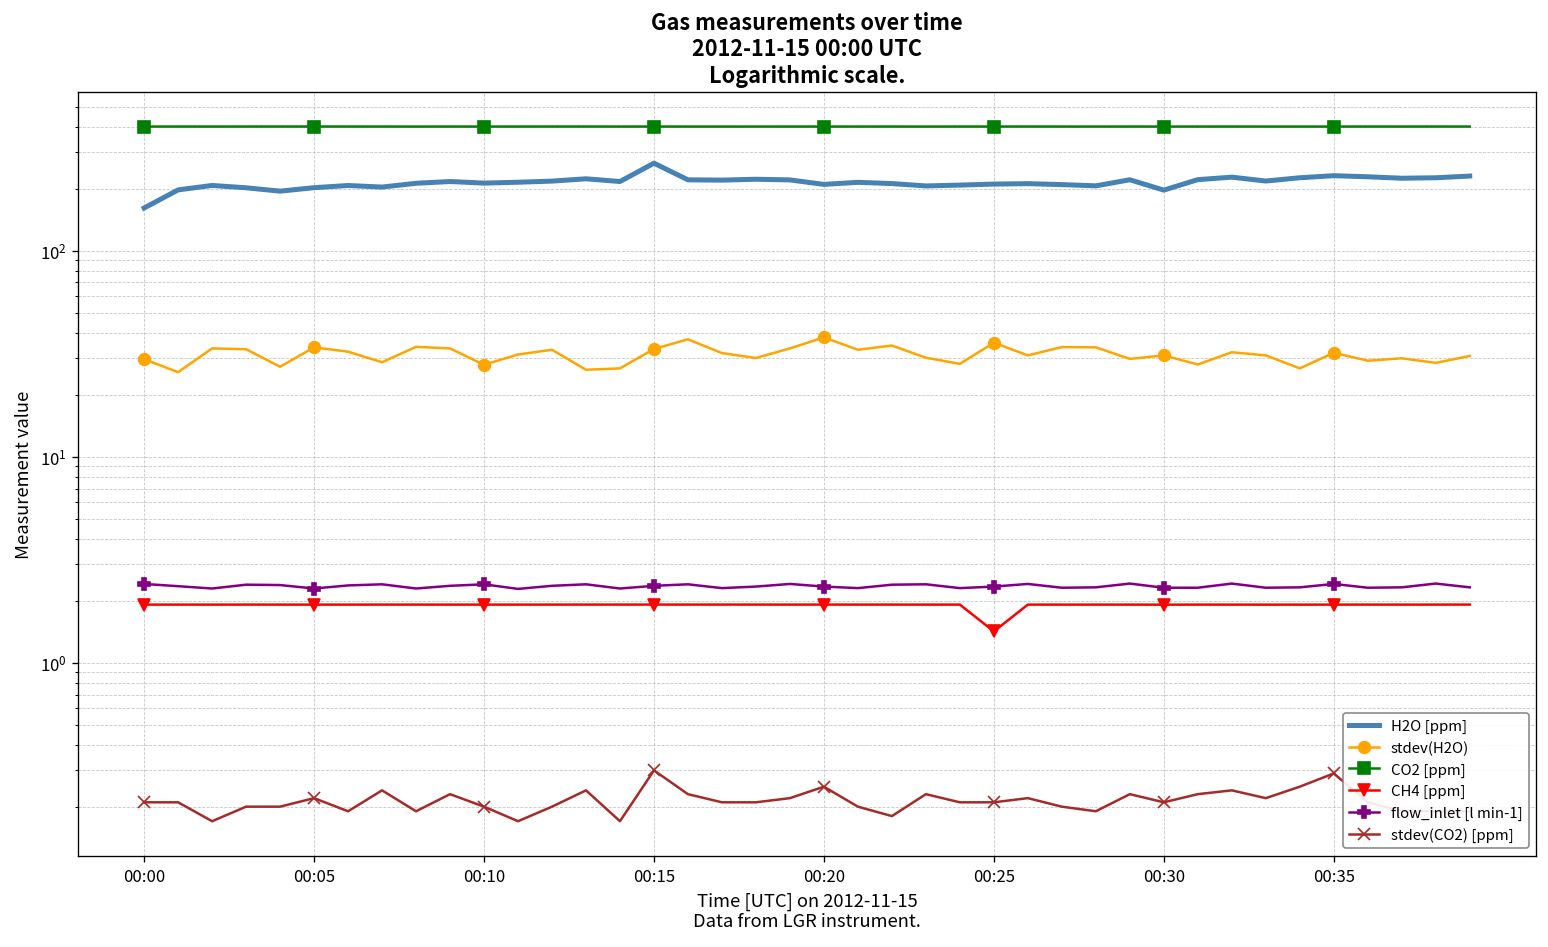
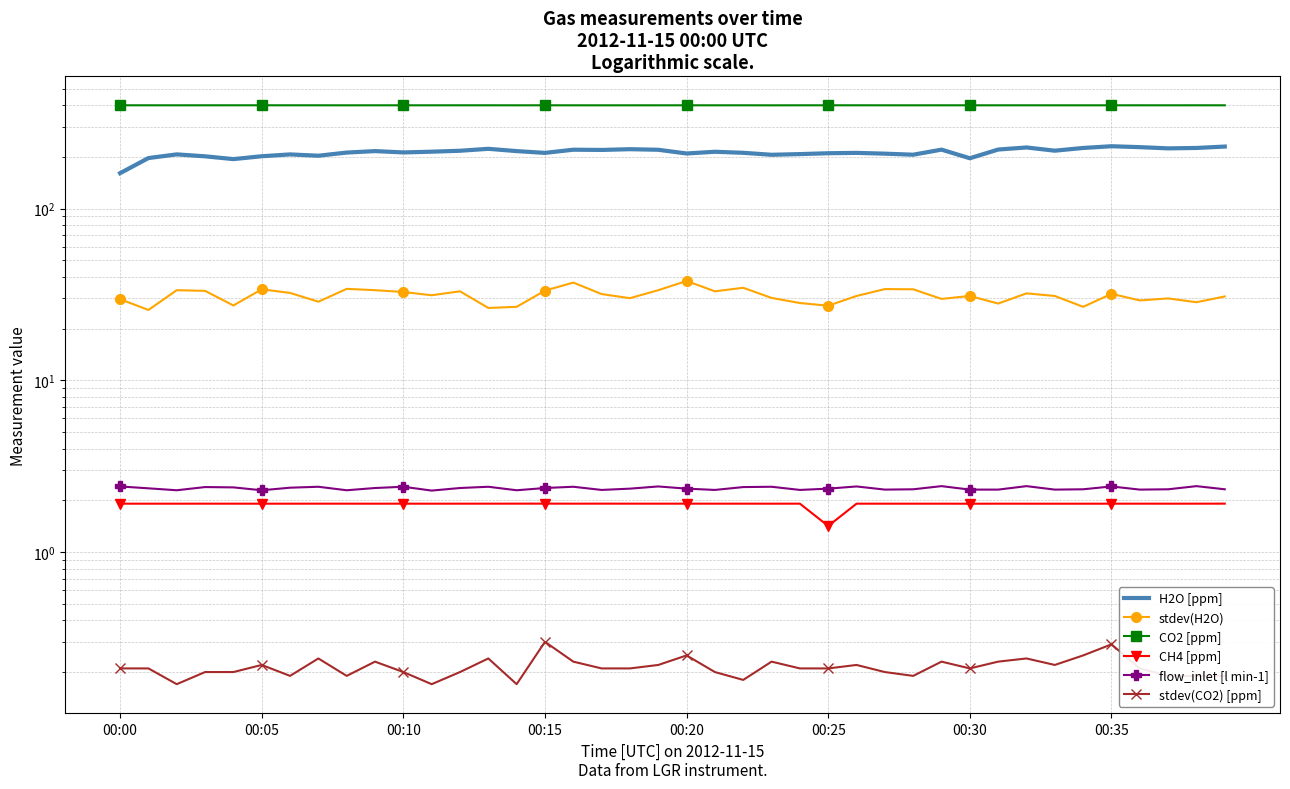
  {
    "H2O [ppm]": {
      "00:00": 160,
      "00:05": 200,
      "00:10": 210,
-     "00:15": 270,
+     "00:15": 210,
      "00:20": 210,
      "00:25": 210,
      "00:30": 200,
      "00:35": 230
    },
    "stdev(H2O)": {
      "00:00": 30,
      "00:05": 34,
-     "00:10": 28,
+     "00:10": 33,
      "00:15": 33,
      "00:20": 38,
-     "00:25": 36,
+     "00:25": 27,
      "00:30": 31,
      "00:35": 32
    },
    "CO2 [ppm]": {
      "00:00": 400,
      "00:05": 400,
      "00:10": 400,
      "00:15": 400,
      "00:20": 400,
      "00:25": 400,
      "00:30": 400,
      "00:35": 400
    },
    "CH4 [ppm]": {
      "00:00": 1.9,
      "00:05": 1.9,
      "00:10": 1.9,
      "00:15": 1.9,
      "00:20": 1.9,
      "00:25": 1.4,
      "00:30": 1.9,
      "00:35": 1.9
    },
    "flow_inlet [l min-1]": {
      "00:00": 2.4,
      "00:05": 2.3,
      "00:10": 2.4,
      "00:15": 2.4,
      "00:20": 2.3,
      "00:25": 2.3,
      "00:30": 2.3,
      "00:35": 2.4
    },
    "stdev(CO2) [ppm]": {
      "00:00": 0.21,
      "00:05": 0.22,
      "00:10": 0.20,
      "00:15": 0.30,
      "00:20": 0.25,
      "00:25": 0.21,
      "00:30": 0.21,
      "00:35": 0.29
    }
  }
